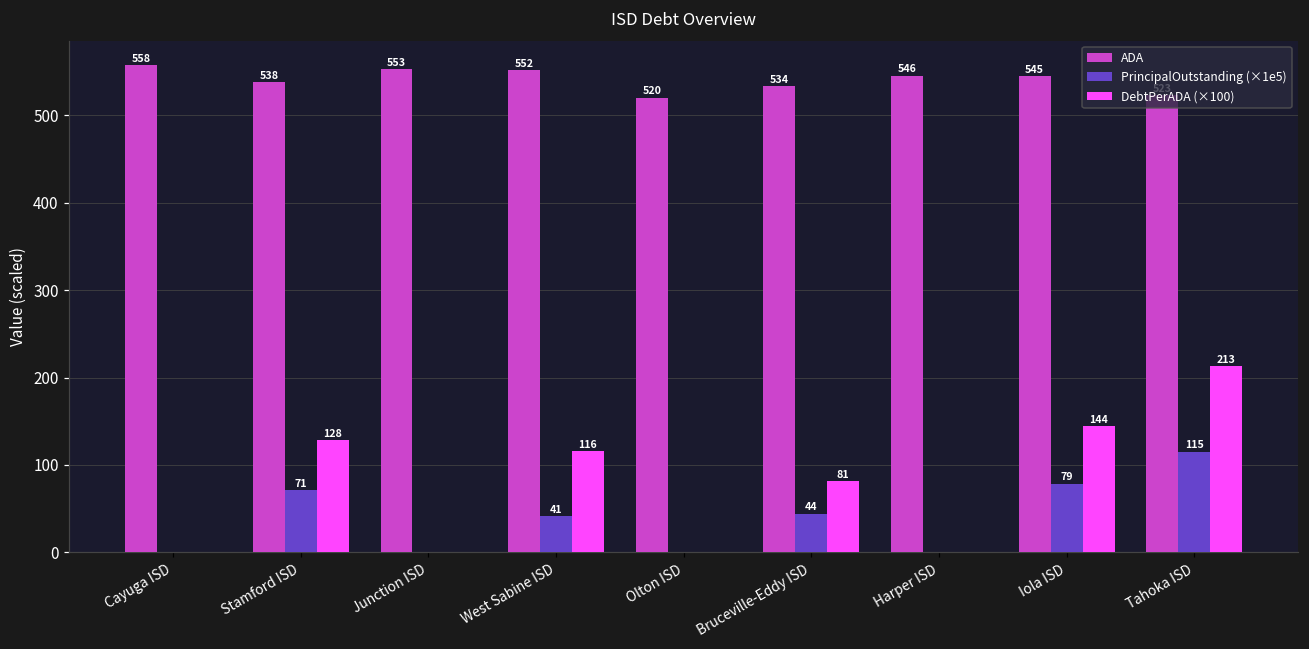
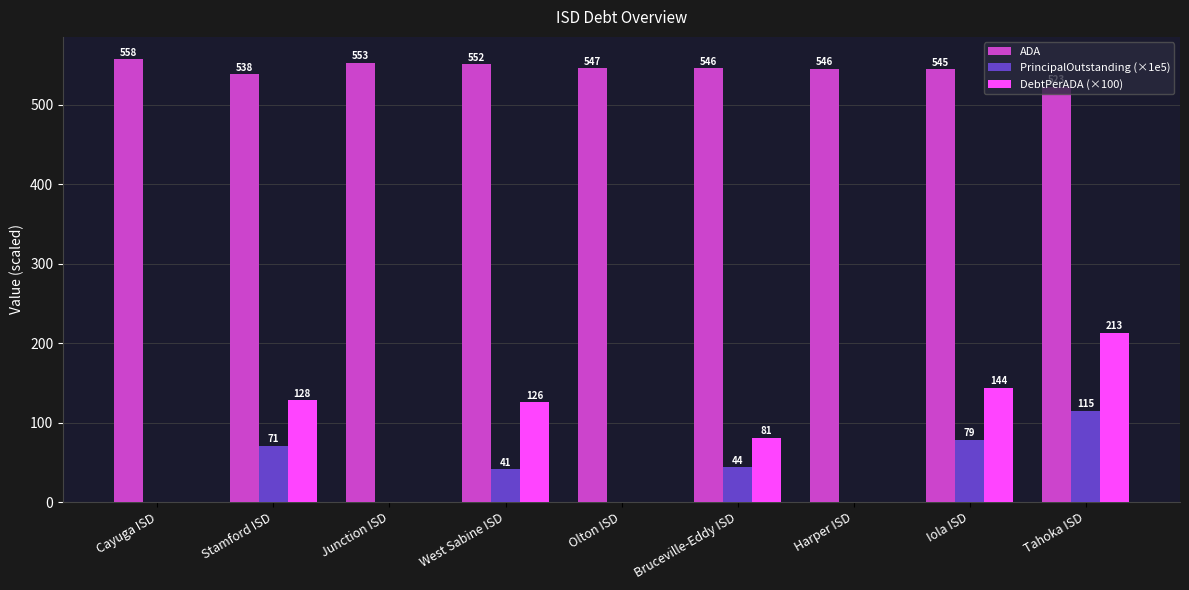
  {
    "ADA": {
      "Cayuga ISD": 558,
      "Stamford ISD": 538,
      "Junction ISD": 553,
      "West Sabine ISD": 552,
-     "Olton ISD": 520,
-     "Bruceville-Eddy ISD": 534,
+     "Olton ISD": 547,
+     "Bruceville-Eddy ISD": 546,
      "Harper ISD": 546,
      "Iola ISD": 545
    },
    "PrincipalOutstanding (×1e5)": {
      "Stamford ISD": 71,
      "West Sabine ISD": 41,
      "Bruceville-Eddy ISD": 44,
      "Iola ISD": 79,
      "Tahoka ISD": 115
    },
    "DebtPerADA (×100)": {
      "Stamford ISD": 128,
-     "West Sabine ISD": 116,
+     "West Sabine ISD": 126,
      "Bruceville-Eddy ISD": 81,
      "Iola ISD": 144,
      "Tahoka ISD": 213
    }
  }
